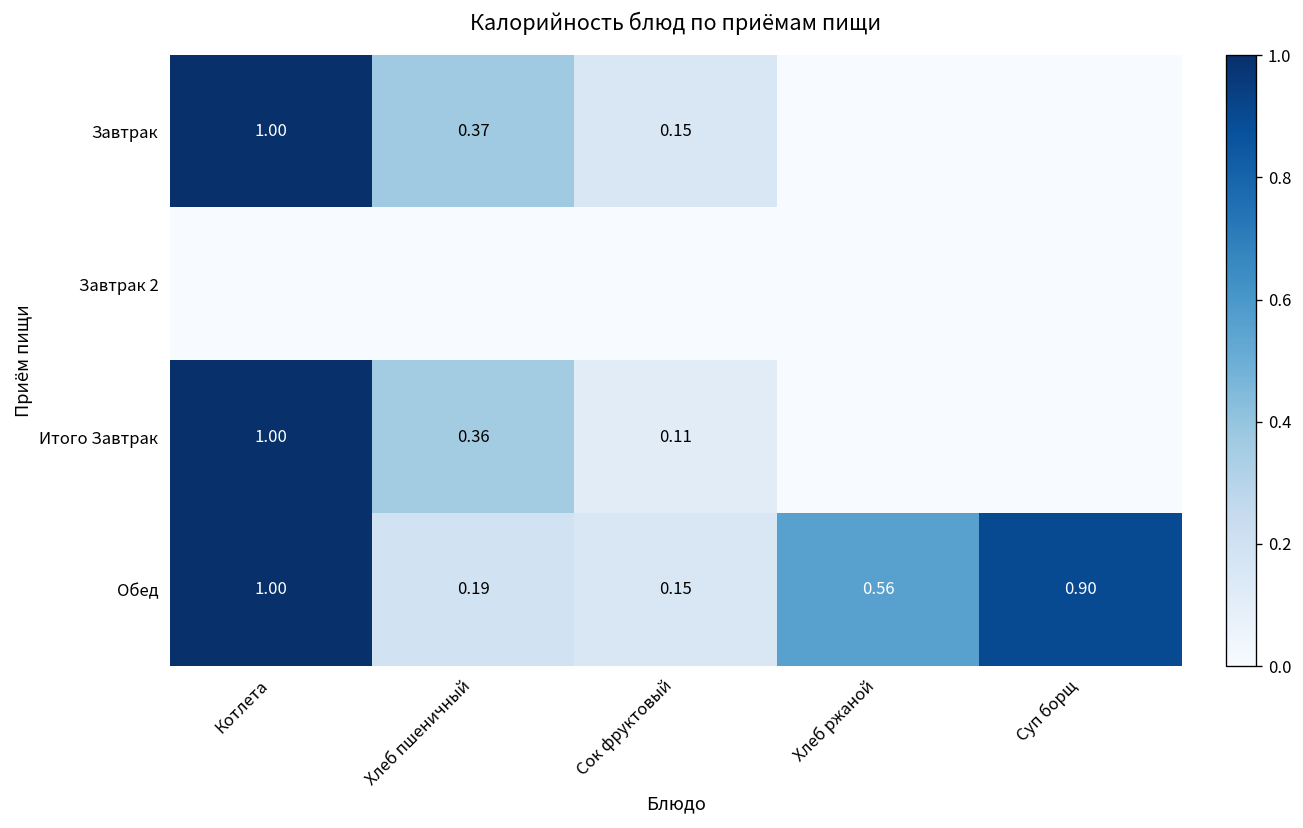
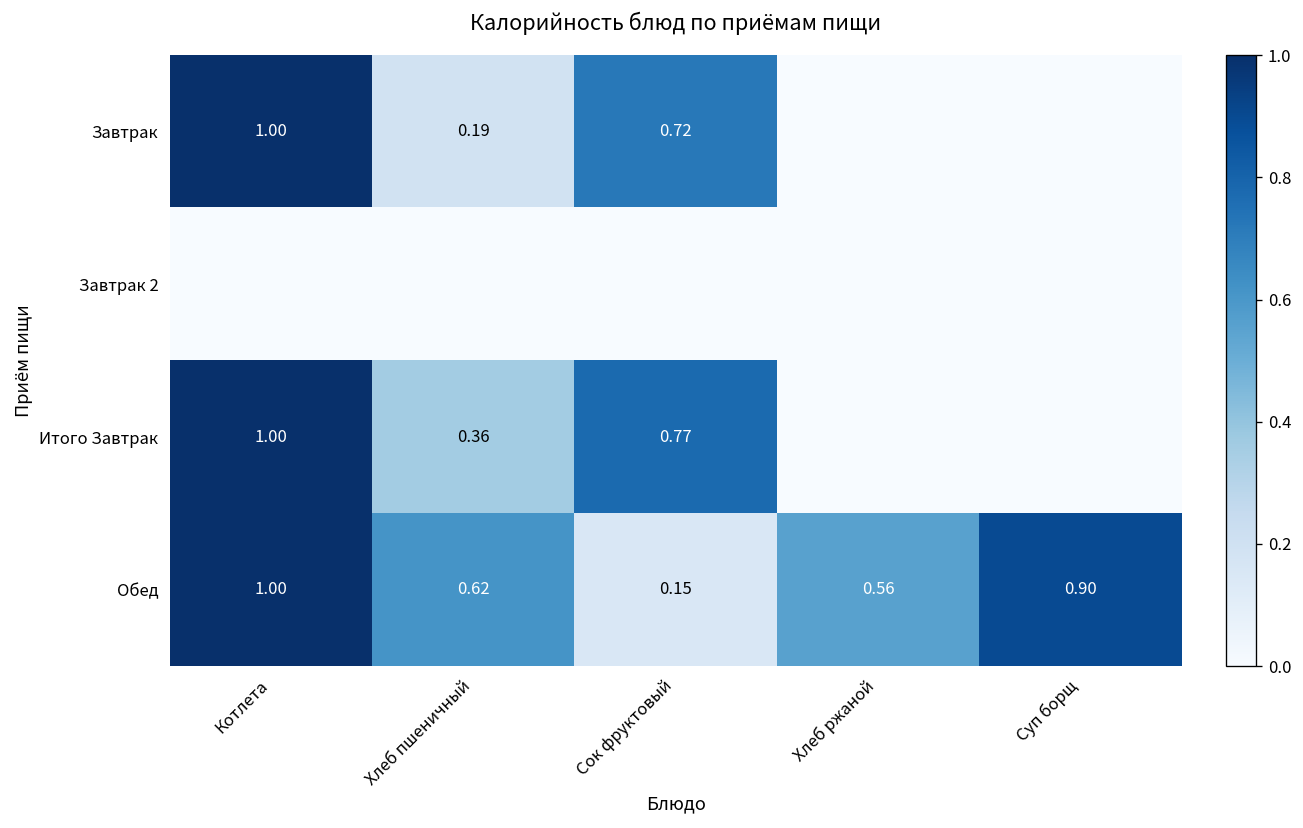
  {
    "Завтрак": {
      "Котлета": 1.00,
-     "Хлеб пшеничный": 0.37,
-     "Сок фруктовый": 0.15
+     "Хлеб пшеничный": 0.19,
+     "Сок фруктовый": 0.72
    },
    "Итого Завтрак": {
      "Котлета": 1.00,
      "Хлеб пшеничный": 0.36,
-     "Сок фруктовый": 0.11
+     "Сок фруктовый": 0.77
    },
    "Обед": {
      "Котлета": 1.00,
-     "Хлеб пшеничный": 0.19,
+     "Хлеб пшеничный": 0.62,
      "Сок фруктовый": 0.15,
      "Хлеб ржаной": 0.56,
      "Суп борщ": 0.90
    }
  }
